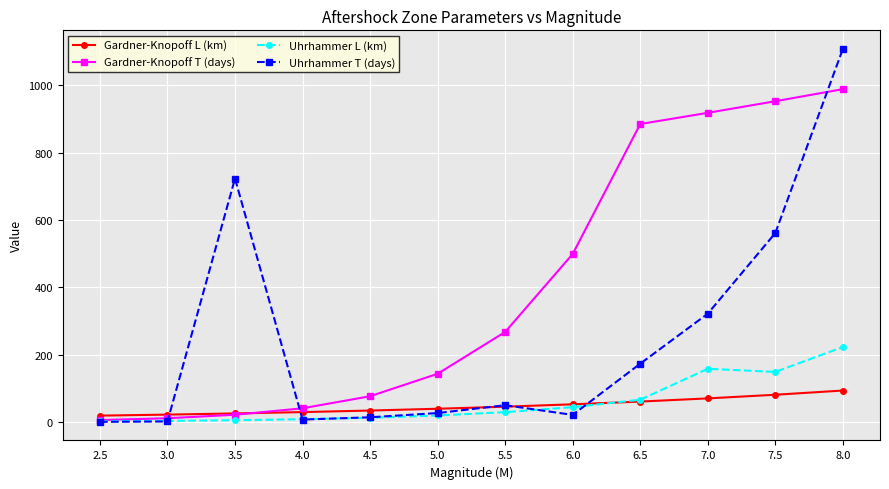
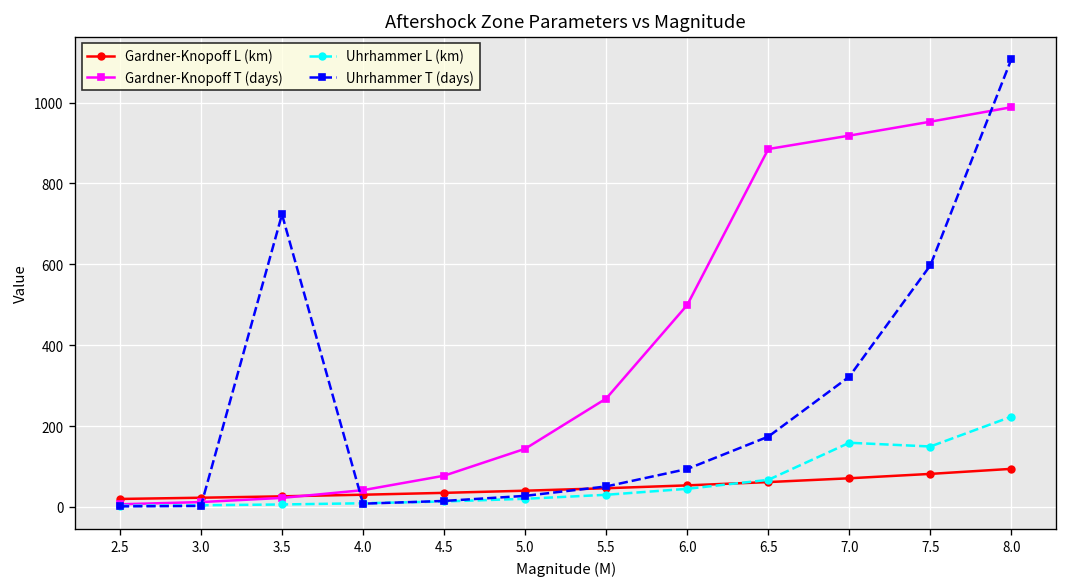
  {
    "Gardner-Knopoff L (km)": {
      "2.5": 20,
      "3.0": 20,
      "4.0": 30,
      "4.5": 30,
      "5.0": 40,
      "6.0": 50,
      "7.0": 70,
      "7.5": 80,
      "8.0": 90
    },
    "Gardner-Knopoff T (days)": {
      "3.0": 10,
      "4.0": 40,
      "4.5": 80,
      "5.0": 140,
      "5.5": 270,
      "6.0": 500,
      "6.5": 880,
      "7.0": 920,
      "7.5": 950,
      "8.0": 990
    },
    "Uhrhammer L (km)": {
      "3.5": 10,
      "5.5": 30,
      "6.0": 40,
      "7.0": 160,
      "7.5": 150,
      "8.0": 220
    },
    "Uhrhammer T (days)": {
      "3.5": 720,
-     "6.0": 20,
+     "6.0": 90,
      "6.5": 170,
      "7.0": 320,
-     "7.5": 560,
+     "7.5": 600,
      "8.0": 1110
    }
  }
